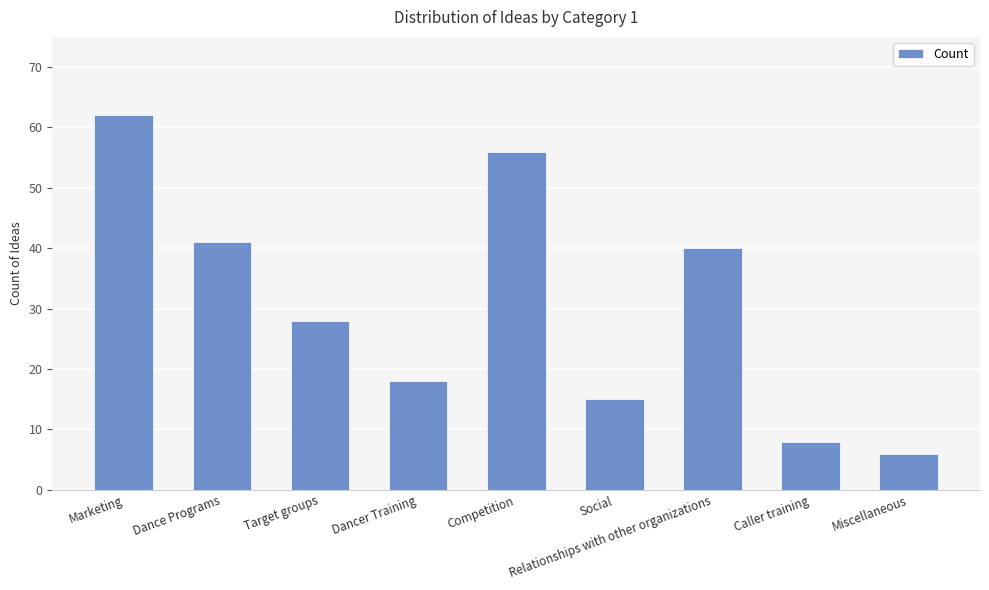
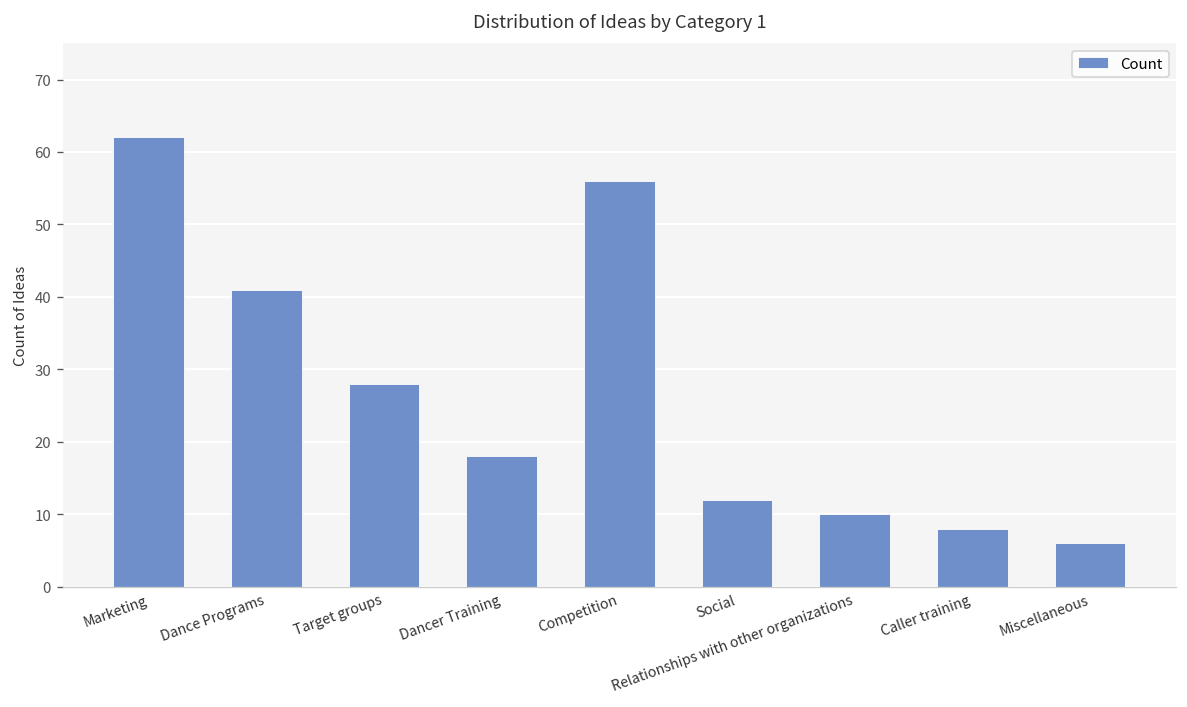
  {
    "Marketing": 62,
    "Dance Programs": 41,
    "Target groups": 28,
    "Dancer Training": 18,
    "Competition": 56,
-   "Social": 15,
-   "Relationships with other organizations": 40,
+   "Social": 12,
+   "Relationships with other organizations": 10,
    "Caller training": 8,
    "Miscellaneous": 6
  }
